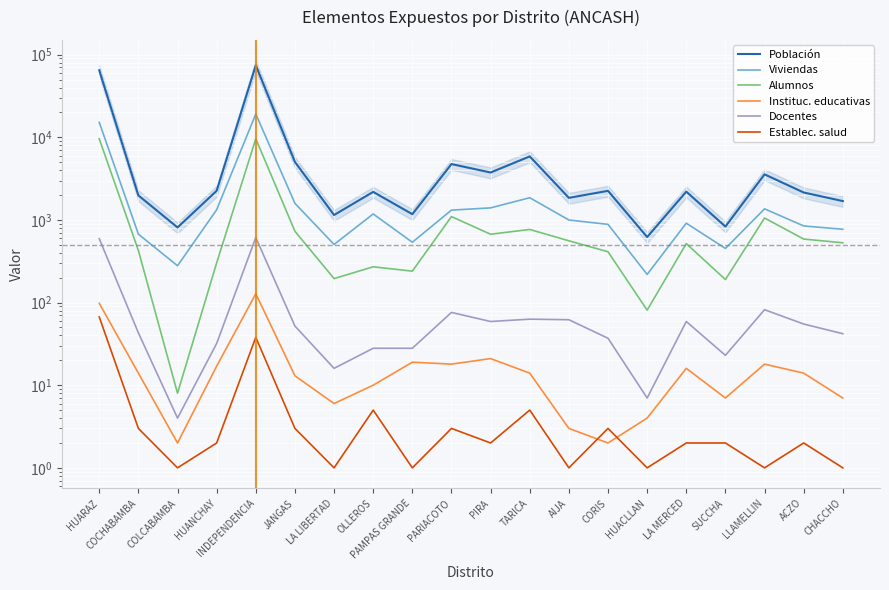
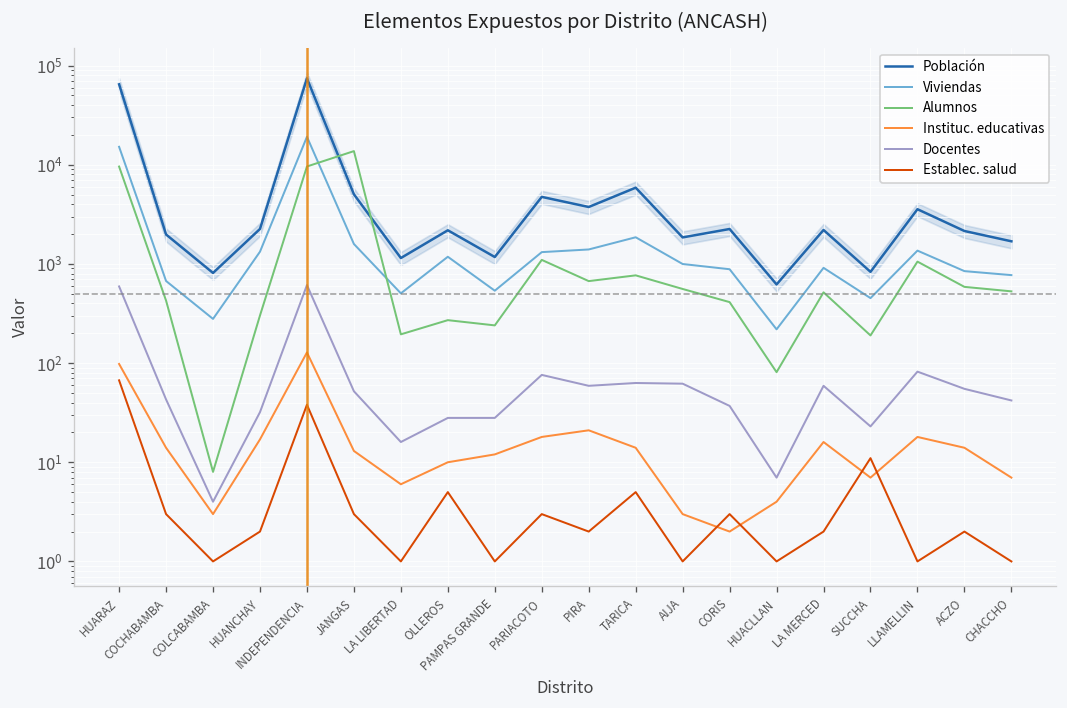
  {
    "Alumnos": {
      "HUARAZ": 10000,
      "COCHABAMBA": 400,
      "COLCABAMBA": 8,
      "HUANCHAY": 300,
      "INDEPENDENCIA": 10000,
-     "JANGAS": 700,
+     "JANGAS": 14000,
      "LA LIBERTAD": 200,
      "OLLEROS": 270,
      "PAMPAS GRANDE": 240,
      "PARIACOTO": 1100,
      "PIRA": 700,
      "TARICA": 800,
      "AIJA": 600,
      "CORIS": 400,
      "HUACLLAN": 80,
      "LA MERCED": 500,
      "SUCCHA": 190,
      "LLAMELLIN": 1100,
      "ACZO": 600,
      "CHACCHO": 500
    },
    "Instituc. educativas": {
      "HUARAZ": 100,
      "COCHABAMBA": 14,
-     "COLCABAMBA": 2,
+     "COLCABAMBA": 3,
      "HUANCHAY": 17,
      "INDEPENDENCIA": 130,
      "JANGAS": 13,
      "LA LIBERTAD": 6,
      "OLLEROS": 10,
-     "PAMPAS GRANDE": 19,
+     "PAMPAS GRANDE": 12,
      "PARIACOTO": 18,
      "PIRA": 21,
      "TARICA": 14,
      "AIJA": 3,
      "CORIS": 2,
      "HUACLLAN": 4,
      "LA MERCED": 16,
      "SUCCHA": 7,
      "LLAMELLIN": 18,
      "ACZO": 14,
      "CHACCHO": 7
    },
    "Establec. salud": {
      "HUARAZ": 70,
      "COCHABAMBA": 3,
      "COLCABAMBA": 1,
      "HUANCHAY": 2,
      "INDEPENDENCIA": 40,
      "JANGAS": 3,
      "LA LIBERTAD": 1,
      "OLLEROS": 5,
      "PAMPAS GRANDE": 1,
      "PARIACOTO": 3,
      "PIRA": 2,
      "TARICA": 5,
      "AIJA": 1,
      "CORIS": 3,
      "HUACLLAN": 1,
      "LA MERCED": 2,
-     "SUCCHA": 2,
+     "SUCCHA": 11,
      "LLAMELLIN": 1,
      "ACZO": 2,
      "CHACCHO": 1
    }
  }
